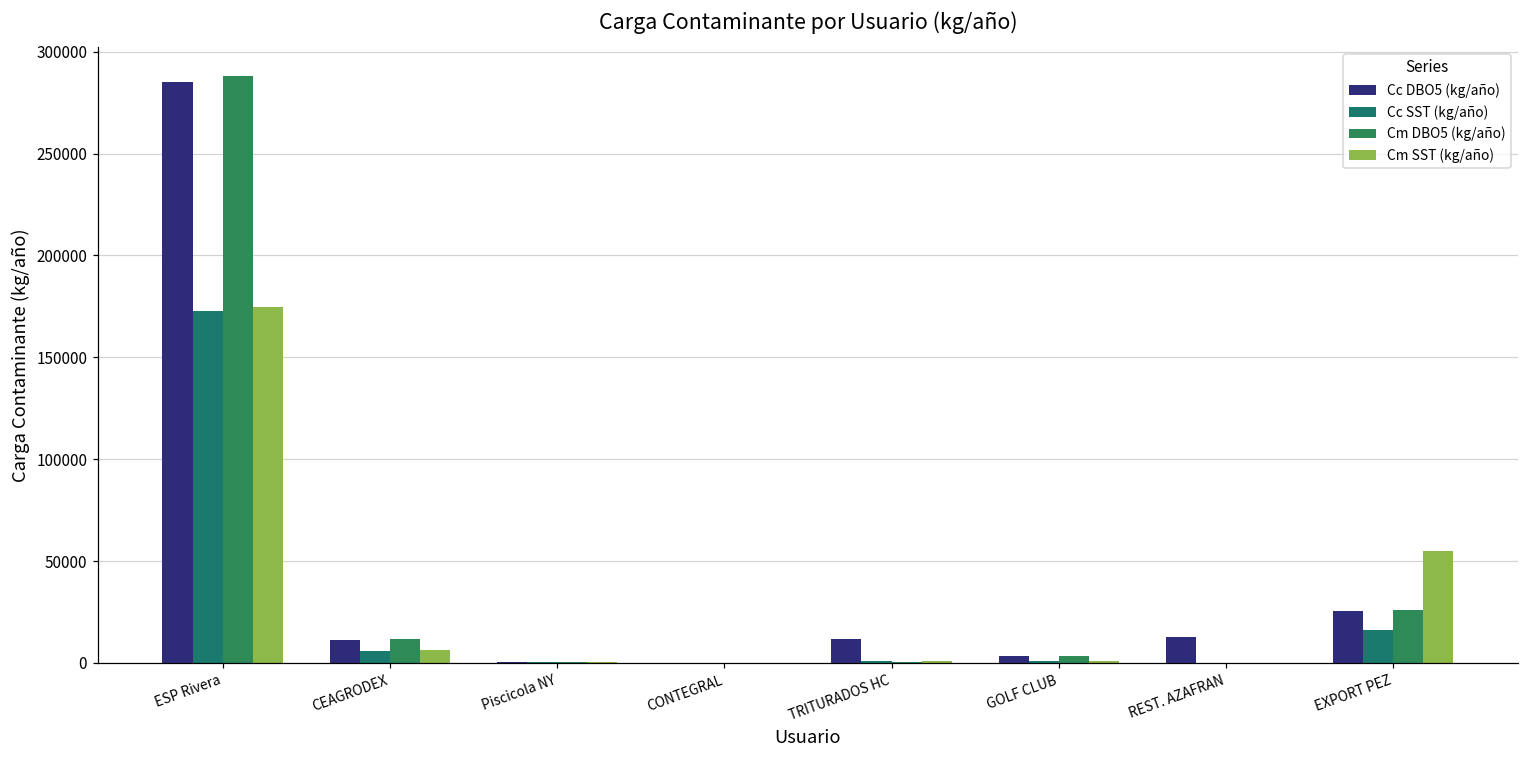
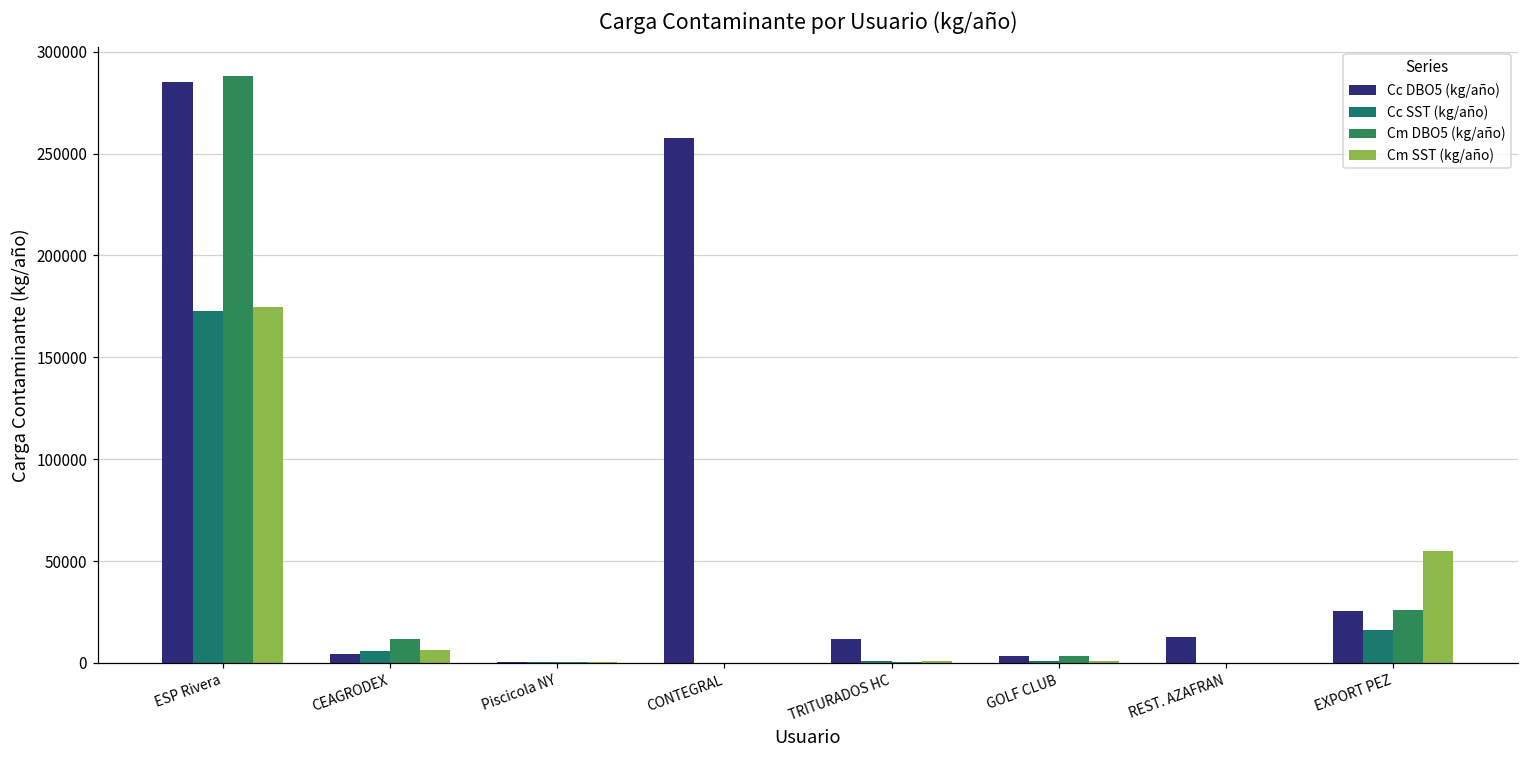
  {
    "Cc DBO5 (kg/año)": {
      "ESP Rivera": 285000,
-     "CEAGRODEX": 11000,
-     "CONTEGRAL": 0,
+     "CEAGRODEX": 4000,
+     "CONTEGRAL": 258000,
      "TRITURADOS HC": 12000,
      "GOLF CLUB": 3000,
      "REST. AZAFRAN": 13000,
      "EXPORT PEZ": 25000
    },
    "Cm SST (kg/año)": {
      "ESP Rivera": 175000,
      "CEAGRODEX": 6000,
      "EXPORT PEZ": 55000
    }
  }
